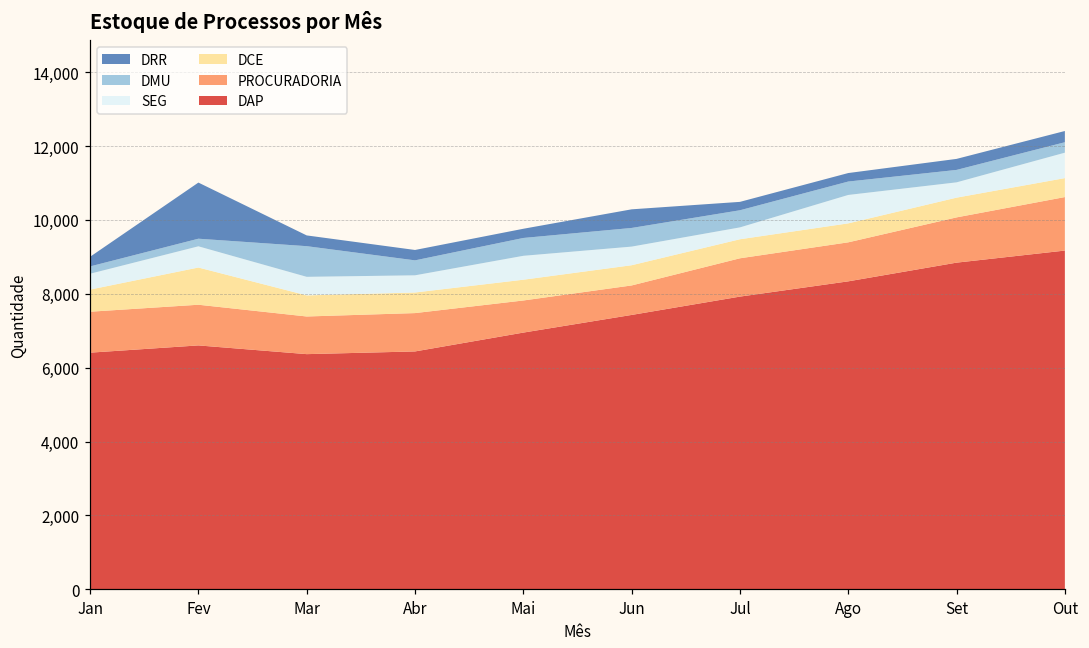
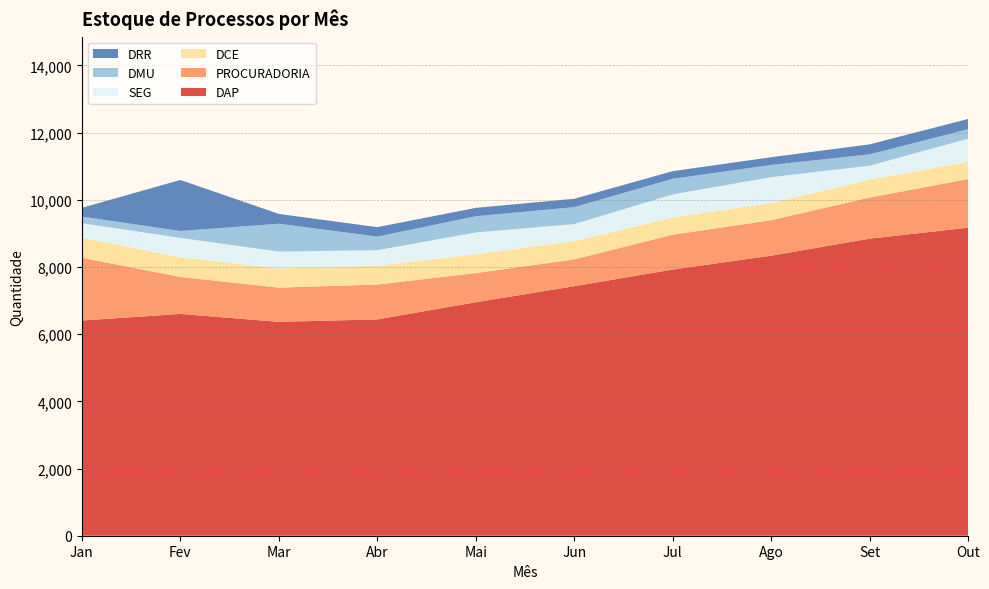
  {
    "DAP": {
      "Jan": "6,400",
      "Fev": "6,600",
      "Mar": "6,400",
      "Abr": "6,400",
      "Mai": "7,000",
      "Jun": "7,400",
      "Jul": "7,900",
      "Ago": "8,300",
      "Set": "8,800",
      "Out": "9,200"
    },
    "PROCURADORIA": {
-     "Jan": "1,100",
+     "Jan": "1,900",
      "Fev": "1,100",
      "Mar": "1,000",
      "Abr": "1,000",
      "Mai": "900",
      "Jun": "800",
      "Jul": "1,000",
      "Ago": "1,100",
      "Set": "1,200",
      "Out": "1,400"
    },
    "DCE": {
      "Jan": "600",
-     "Fev": "1,000",
+     "Fev": "600",
      "Mar": "600",
      "Abr": "600",
      "Mai": "600",
      "Jun": "500",
      "Jul": "500",
      "Ago": "500",
      "Set": "500",
      "Out": "500"
    },
    "SEG": {
      "Jan": "400",
      "Fev": "600",
      "Mar": "500",
      "Abr": "500",
      "Mai": "600",
      "Jun": "500",
-     "Jul": "300",
+     "Jul": "700",
      "Ago": "800",
      "Set": "400",
      "Out": "700"
    },
    "DMU": {
      "Jan": "200",
      "Fev": "200",
      "Mar": "800",
      "Abr": "400",
      "Mai": "500",
      "Jun": "500",
      "Jul": "500",
      "Ago": "400",
      "Set": "300",
      "Out": "300"
    },
    "DRR": {
      "Jan": "300",
      "Fev": "1,500",
      "Mar": "300",
      "Abr": "300",
      "Mai": "200",
-     "Jun": "500",
+     "Jun": "200",
      "Jul": "200",
      "Ago": "200",
      "Set": "300",
      "Out": "300"
    }
  }
